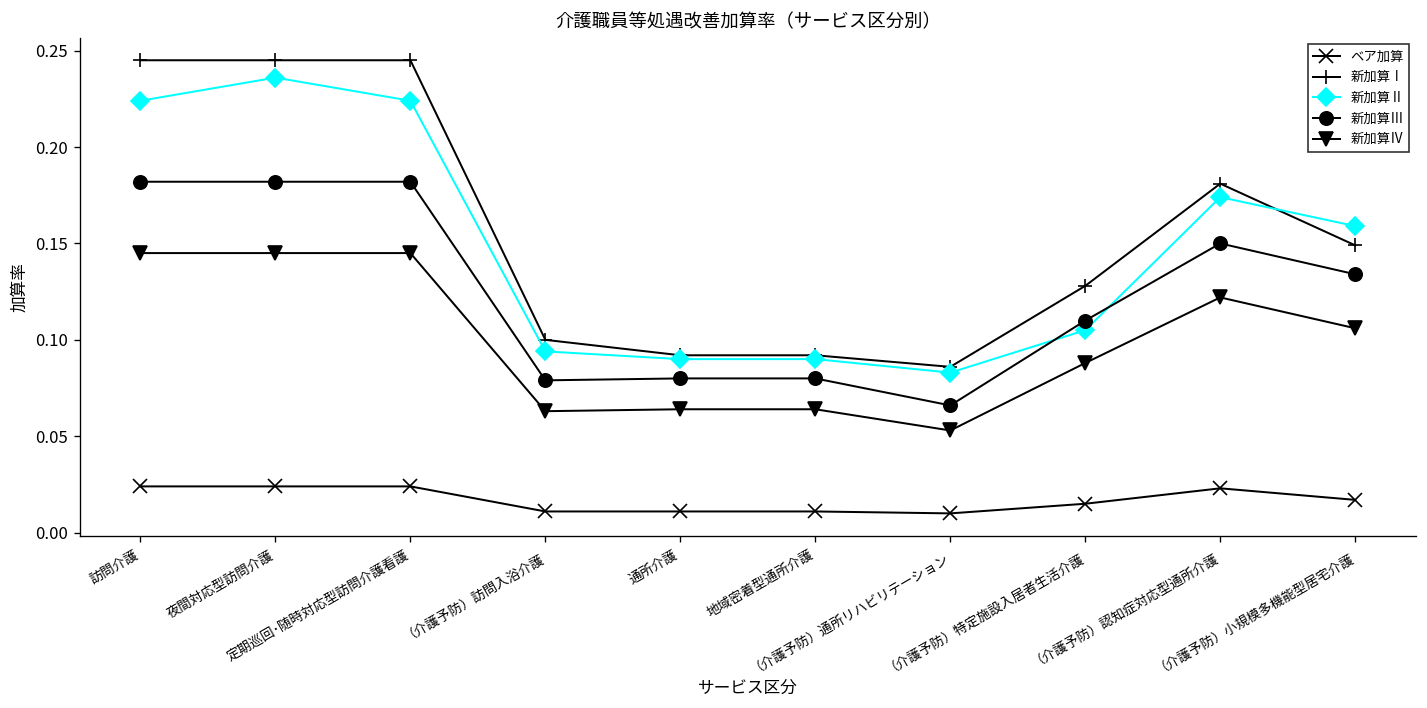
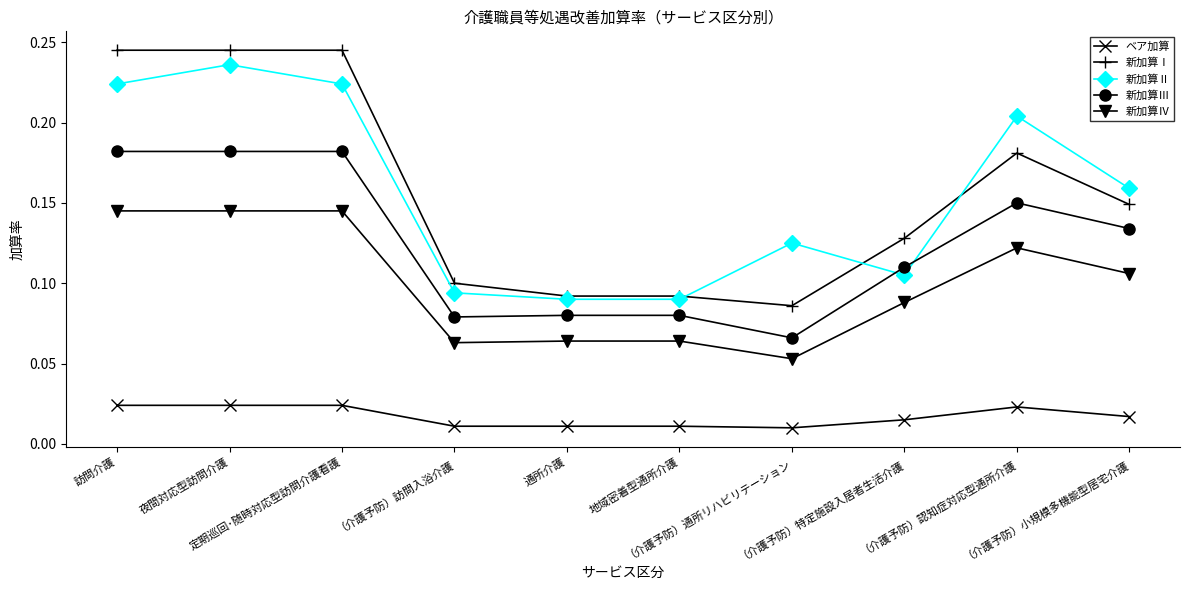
  {
    "新加算Ⅱ": {
      "訪問介護": 0.224,
      "夜間対応型訪問介護": 0.236,
      "定期巡回･随時対応型訪問介護看護": 0.224,
      "（介護予防）訪問入浴介護": 0.094,
      "通所介護": 0.090,
      "地域密着型通所介護": 0.090,
-     "（介護予防）通所リハビリテーション": 0.083,
+     "（介護予防）通所リハビリテーション": 0.125,
      "（介護予防）特定施設入居者生活介護": 0.105,
-     "（介護予防）認知症対応型通所介護": 0.174,
+     "（介護予防）認知症対応型通所介護": 0.204,
      "（介護予防）小規模多機能型居宅介護": 0.159
    }
  }
